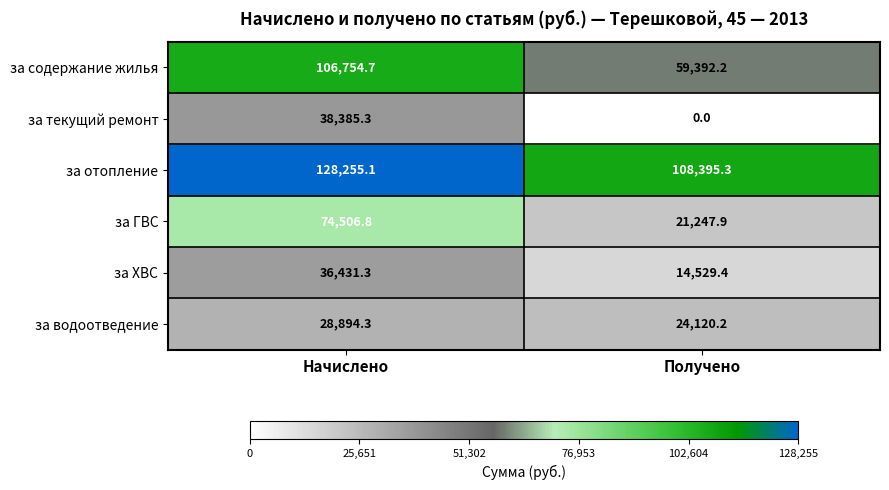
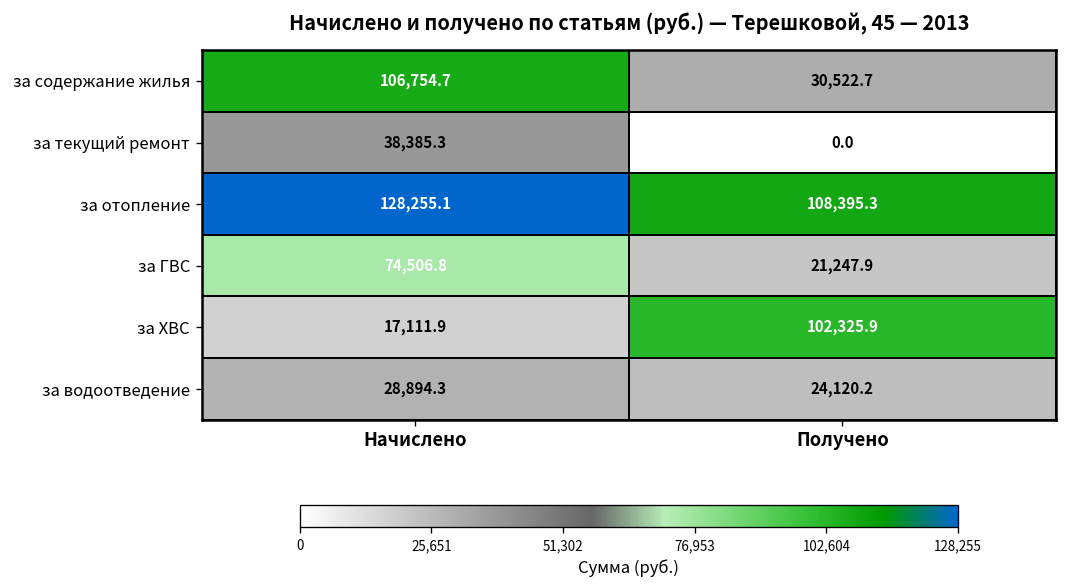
  {
    "за содержание жилья": {
      "Начислено": "106,754.7",
-     "Получено": "59,392.2"
+     "Получено": "30,522.7"
    },
    "за текущий ремонт": {
      "Начислено": "38,385.3",
      "Получено": "0.0"
    },
    "за отопление": {
      "Начислено": "128,255.1",
      "Получено": "108,395.3"
    },
    "за ГВС": {
      "Начислено": "74,506.8",
      "Получено": "21,247.9"
    },
    "за ХВС": {
-     "Начислено": "36,431.3",
-     "Получено": "14,529.4"
+     "Начислено": "17,111.9",
+     "Получено": "102,325.9"
    },
    "за водоотведение": {
      "Начислено": "28,894.3",
      "Получено": "24,120.2"
    }
  }
